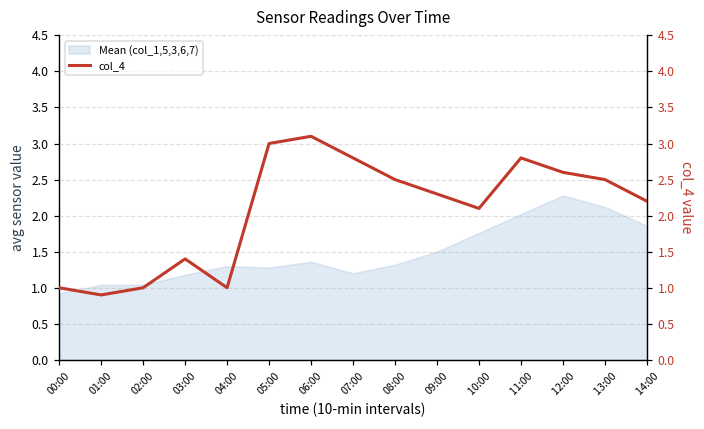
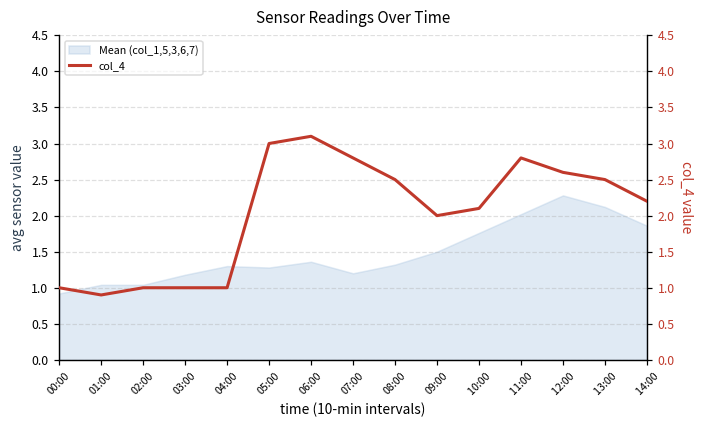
  {
    "Mean (col_1,5,3,6,7)": {
      "00:00": 0.9,
      "01:00": 1.0,
      "02:00": 1.0,
      "03:00": 1.2,
      "04:00": 1.3,
      "05:00": 1.3,
      "06:00": 1.4,
      "07:00": 1.2,
      "08:00": 1.3,
      "09:00": 1.5,
      "10:00": 1.8,
      "11:00": 2.0,
      "12:00": 2.3,
      "13:00": 2.1,
      "14:00": 1.9
    },
    "col_4": {
      "00:00": 1.0,
      "01:00": 0.9,
      "02:00": 1.0,
-     "03:00": 1.4,
+     "03:00": 1.0,
      "04:00": 1.0,
      "05:00": 3.0,
      "06:00": 3.1,
      "07:00": 2.8,
      "08:00": 2.5,
-     "09:00": 2.3,
+     "09:00": 2.0,
      "10:00": 2.1,
      "11:00": 2.8,
      "12:00": 2.6,
      "13:00": 2.5,
      "14:00": 2.2
    }
  }
